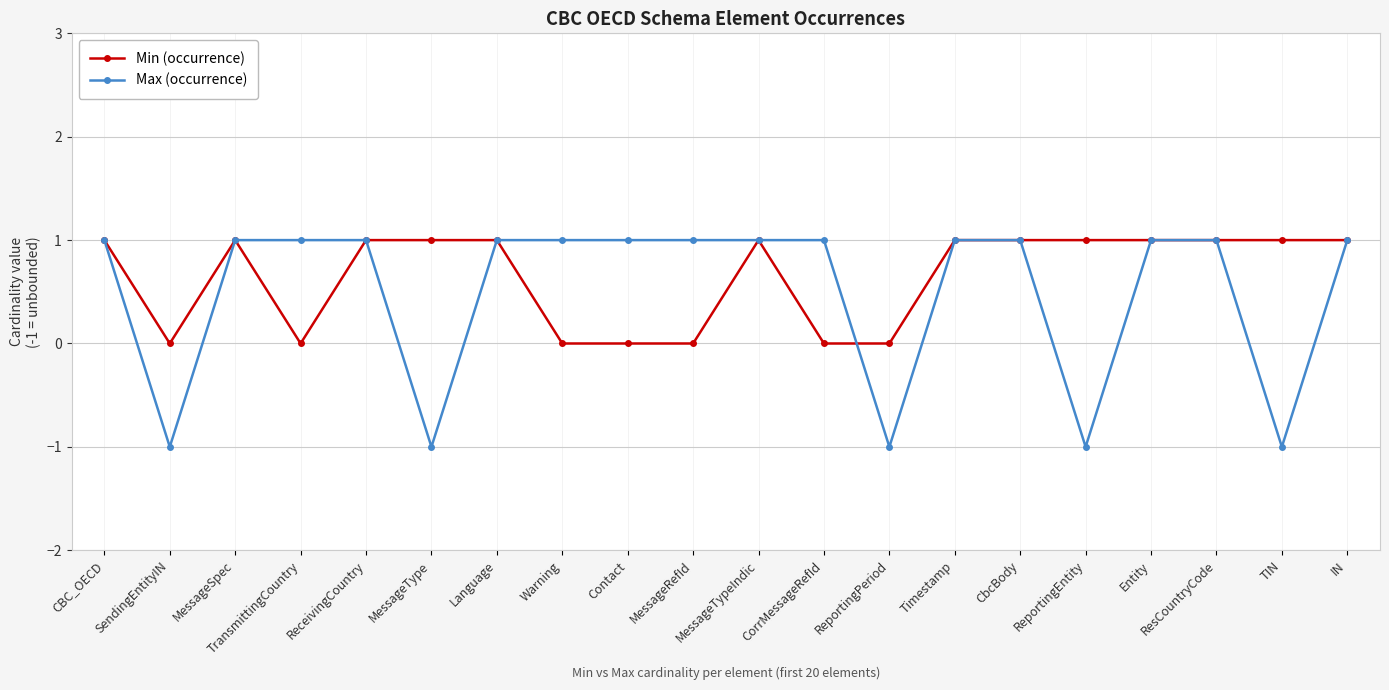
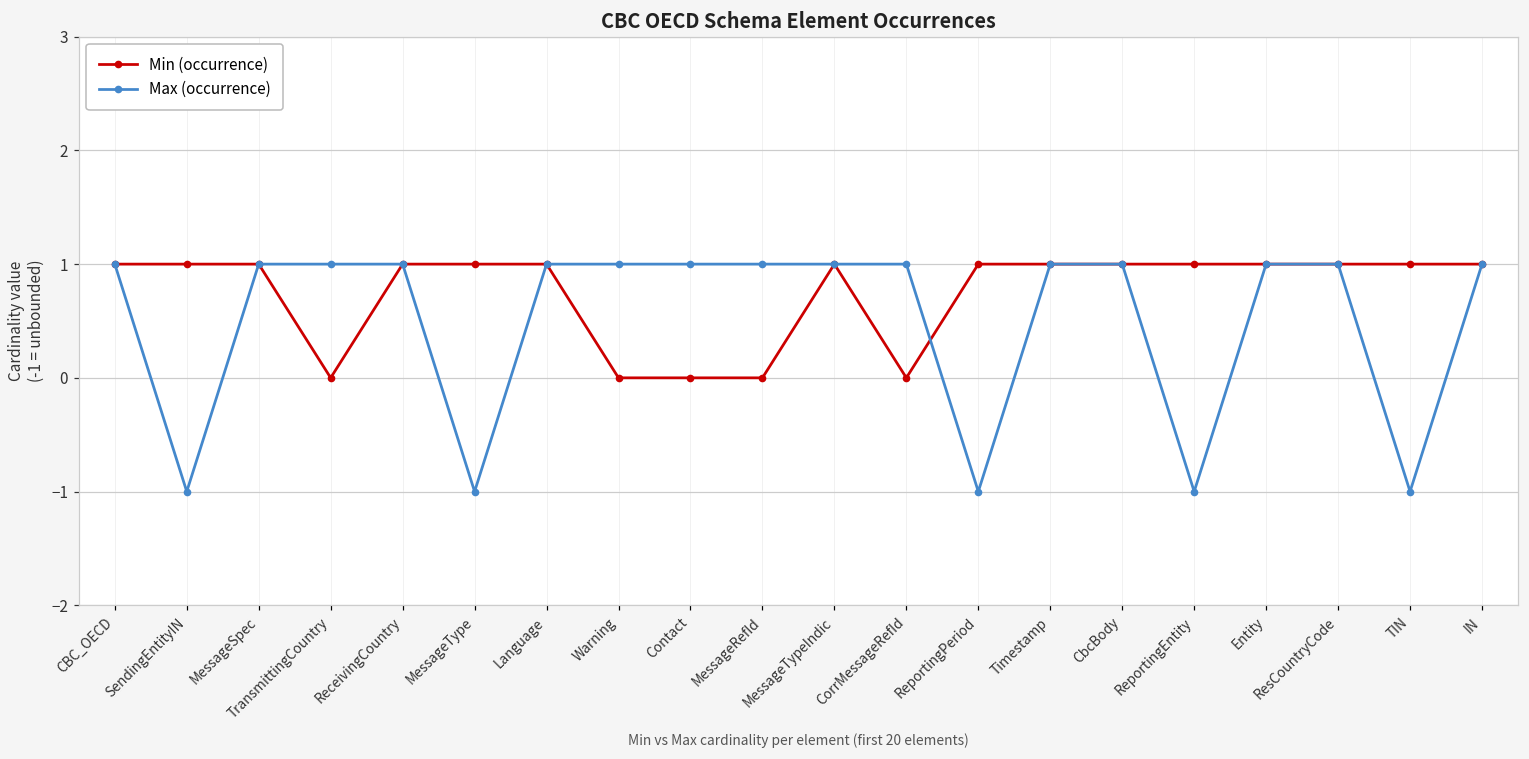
  {
    "Min (occurrence)": {
-     "SendingEntityIN": 0,
+     "SendingEntityIN": 1,
      "TransmittingCountry": 0,
      "MessageType": 1,
      "Warning": 0,
      "Contact": 0,
      "MessageRefId": 0,
      "CorrMessageRefId": 0,
-     "ReportingPeriod": 0,
+     "ReportingPeriod": 1,
      "ReportingEntity": 1,
      "TIN": 1
    },
    "Max (occurrence)": {
      "SendingEntityIN": -1,
      "TransmittingCountry": 1,
      "MessageType": -1,
      "Warning": 1,
      "Contact": 1,
      "MessageRefId": 1,
      "CorrMessageRefId": 1,
      "ReportingPeriod": -1,
      "ReportingEntity": -1,
      "TIN": -1
    }
  }
